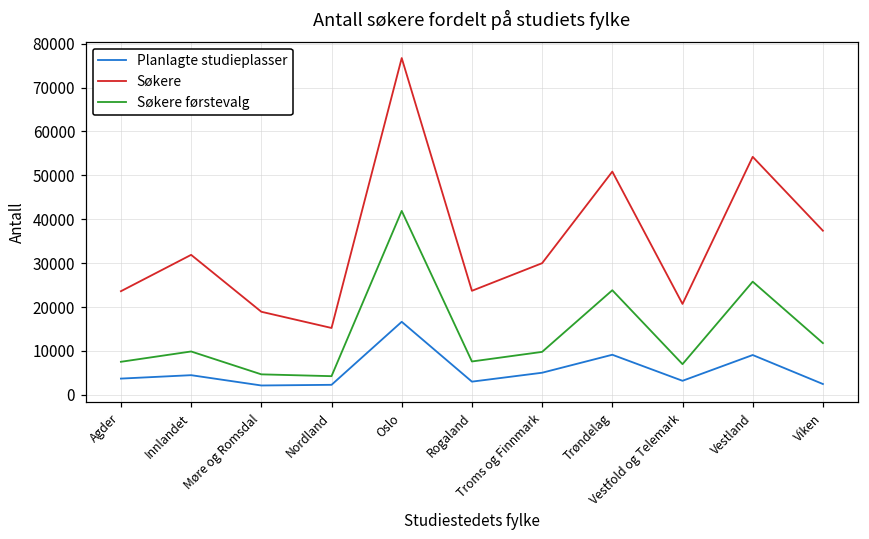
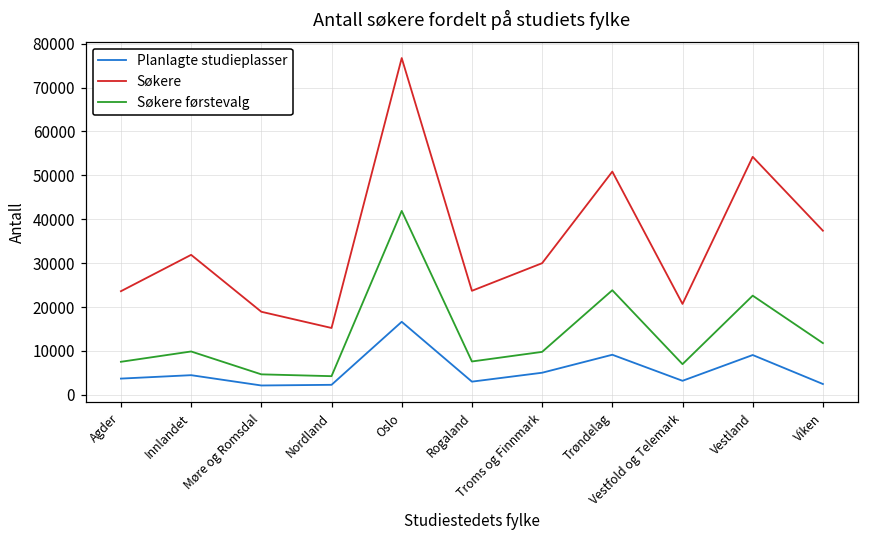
  {
    "Planlagte studieplasser": {
      "Agder": 4000,
      "Innlandet": 4000,
      "Møre og Romsdal": 2000,
      "Nordland": 2000,
      "Oslo": 17000,
      "Rogaland": 3000,
      "Troms og Finnmark": 5000,
      "Trøndelag": 9000,
      "Vestfold og Telemark": 3000,
      "Vestland": 9000,
      "Viken": 2000
    },
    "Søkere": {
      "Agder": 24000,
      "Innlandet": 32000,
      "Møre og Romsdal": 19000,
      "Nordland": 15000,
      "Oslo": 77000,
      "Rogaland": 24000,
      "Troms og Finnmark": 30000,
      "Trøndelag": 51000,
      "Vestfold og Telemark": 21000,
      "Vestland": 54000,
      "Viken": 37000
    },
    "Søkere førstevalg": {
      "Agder": 8000,
      "Innlandet": 10000,
      "Møre og Romsdal": 5000,
      "Nordland": 4000,
      "Oslo": 42000,
      "Rogaland": 8000,
      "Troms og Finnmark": 10000,
      "Trøndelag": 24000,
      "Vestfold og Telemark": 7000,
-     "Vestland": 26000,
+     "Vestland": 23000,
      "Viken": 12000
    }
  }
